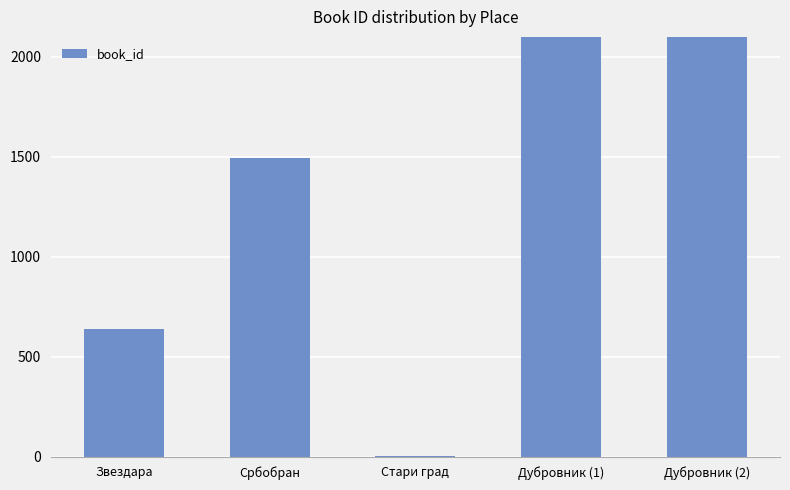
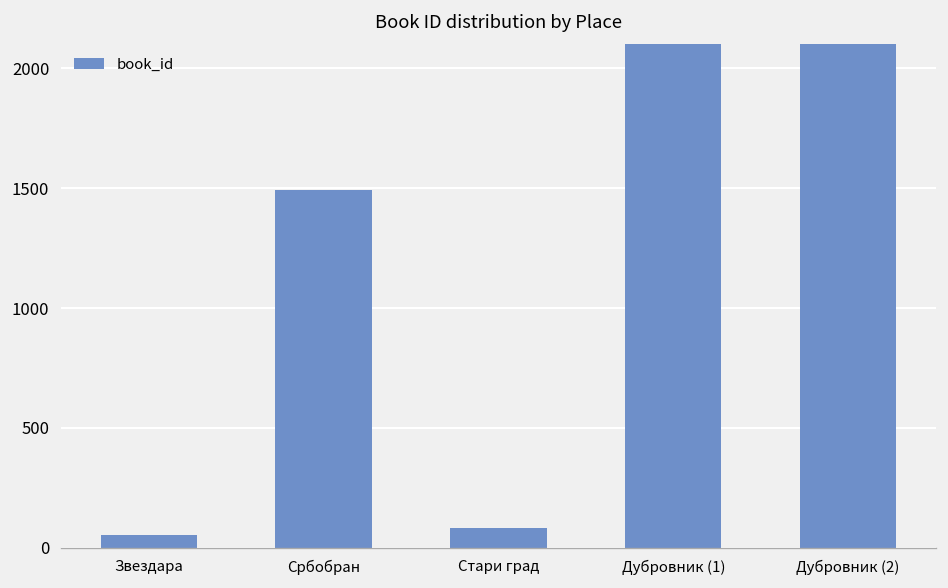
  {
-   "Звездара": 640,
+   "Звездара": 60,
    "Србобран": 1490,
-   "Стари град": 0
+   "Стари град": 90
  }
